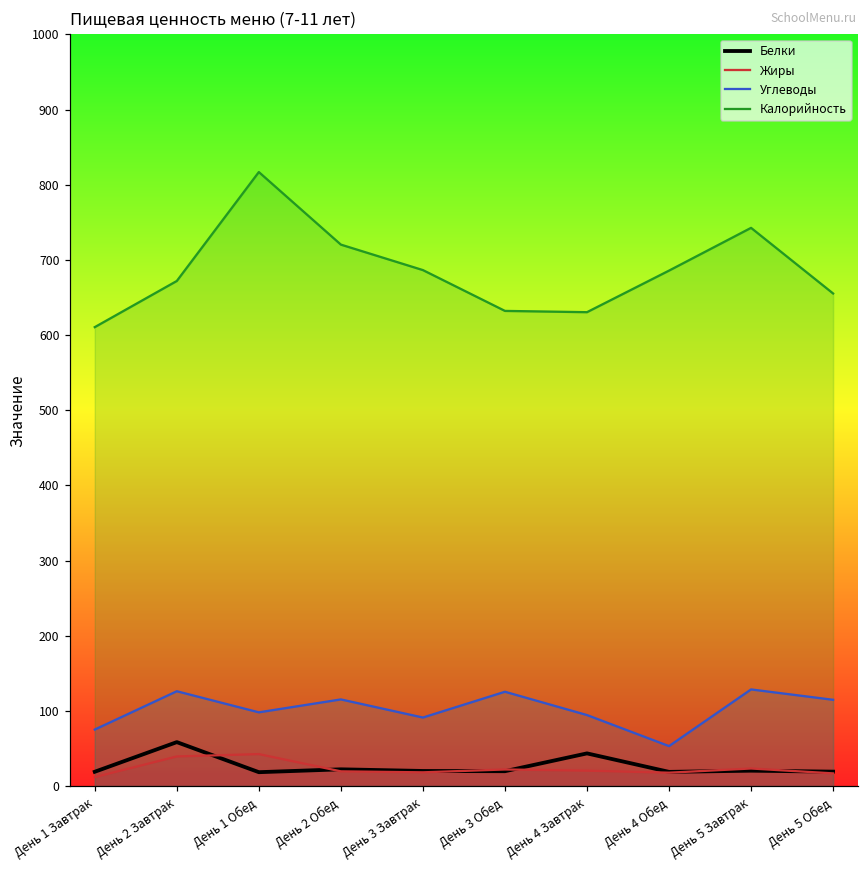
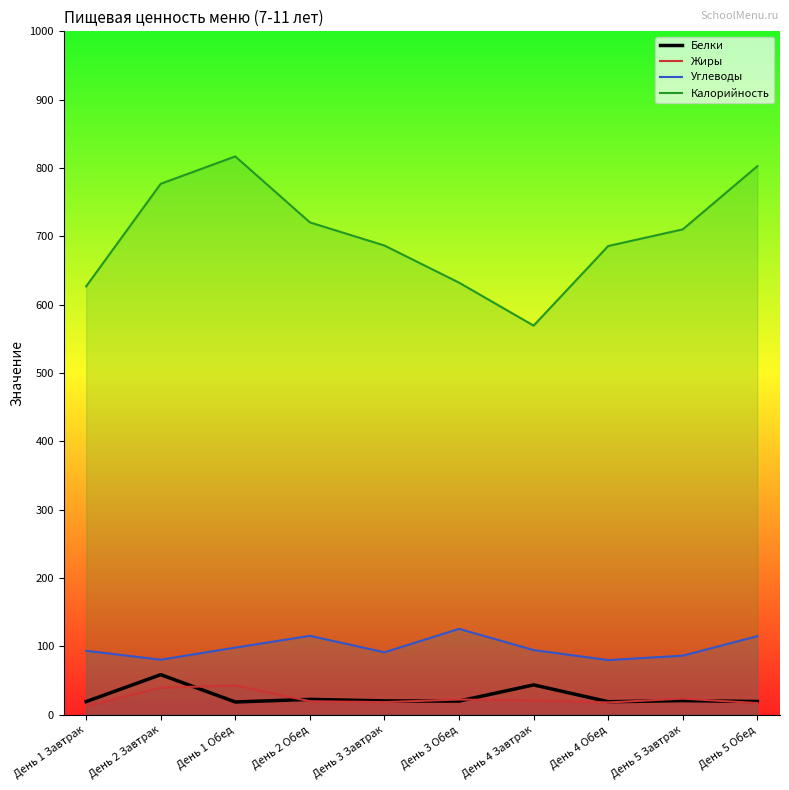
  {
    "Белки": {
      "День 1 Завтрак": 20,
      "День 2 Завтрак": 60,
      "День 1 Обед": 20,
      "День 4 Завтрак": 40
    },
    "Жиры": {
      "День 1 Завтрак": 10,
      "День 2 Завтрак": 40,
      "День 1 Обед": 40,
      "День 4 Завтрак": 20
    },
    "Углеводы": {
-     "День 1 Завтрак": 80,
-     "День 2 Завтрак": 130,
+     "День 1 Завтрак": 90,
+     "День 2 Завтрак": 80,
      "День 1 Обед": 100,
      "День 2 Обед": 120,
      "День 3 Завтрак": 90,
      "День 3 Обед": 130,
      "День 4 Завтрак": 90,
-     "День 4 Обед": 50,
-     "День 5 Завтрак": 130,
+     "День 4 Обед": 80,
+     "День 5 Завтрак": 90,
      "День 5 Обед": 110
    },
    "Калорийность": {
-     "День 1 Завтрак": 610,
-     "День 2 Завтрак": 670,
+     "День 1 Завтрак": 630,
+     "День 2 Завтрак": 780,
      "День 1 Обед": 820,
      "День 2 Обед": 720,
      "День 3 Завтрак": 690,
      "День 3 Обед": 630,
-     "День 4 Завтрак": 630,
+     "День 4 Завтрак": 570,
      "День 4 Обед": 690,
-     "День 5 Завтрак": 740,
-     "День 5 Обед": 660
+     "День 5 Завтрак": 710,
+     "День 5 Обед": 800
    }
  }
